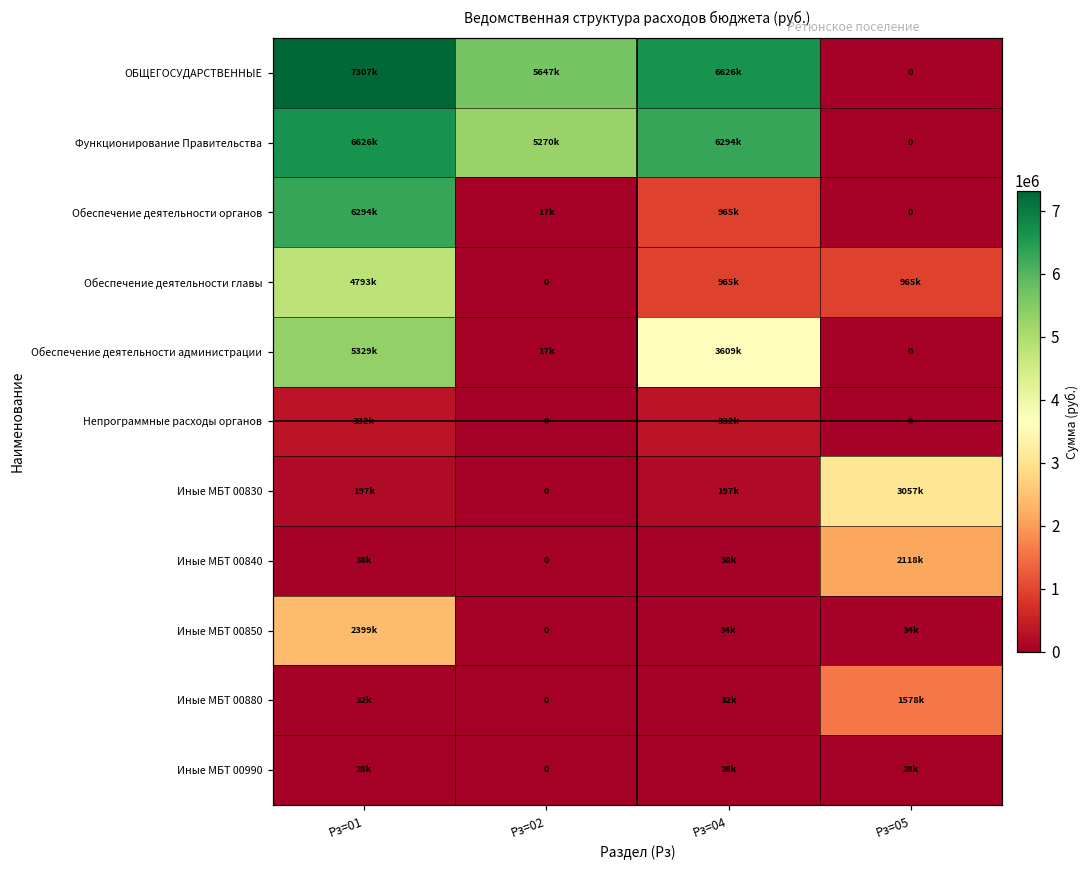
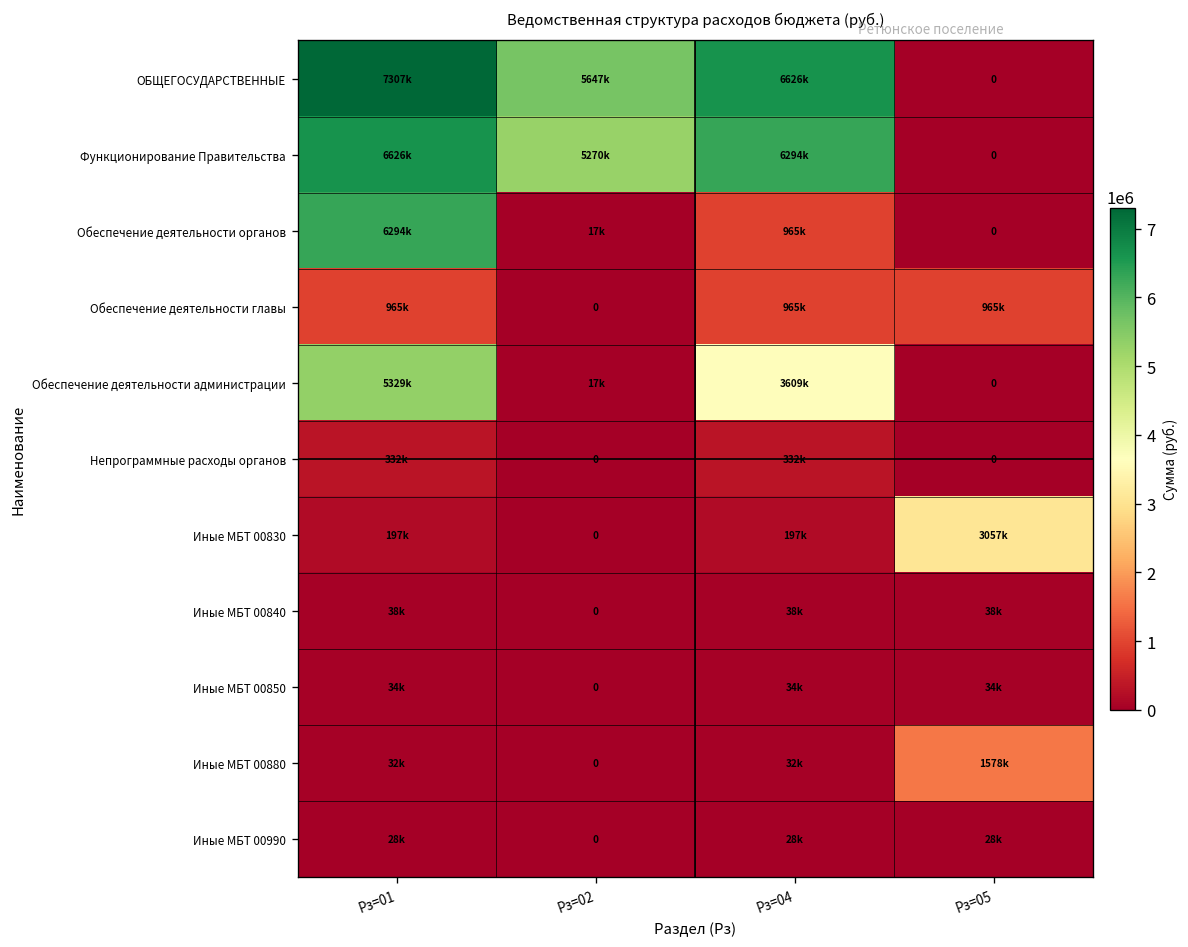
  {
    "ОБЩЕГОСУДАРСТВЕННЫЕ": {
      "Рз=01": "7307k",
      "Рз=02": "5647k",
      "Рз=04": "6626k",
      "Рз=05": "0"
    },
    "Функционирование Правительства": {
      "Рз=01": "6626k",
      "Рз=02": "5270k",
      "Рз=04": "6294k",
      "Рз=05": "0"
    },
    "Обеспечение деятельности органов": {
      "Рз=01": "6294k",
      "Рз=02": "17k",
      "Рз=04": "965k",
      "Рз=05": "0"
    },
    "Обеспечение деятельности главы": {
-     "Рз=01": "4793k",
+     "Рз=01": "965k",
      "Рз=02": "0",
      "Рз=04": "965k",
      "Рз=05": "965k"
    },
    "Обеспечение деятельности администрации": {
      "Рз=01": "5329k",
      "Рз=02": "17k",
      "Рз=04": "3609k",
      "Рз=05": "0"
    },
    "Непрограммные расходы органов": {
      "Рз=01": "332k",
      "Рз=02": "0",
      "Рз=04": "332k",
      "Рз=05": "0"
    },
    "Иные МБТ 00830": {
      "Рз=01": "197k",
      "Рз=02": "0",
      "Рз=04": "197k",
      "Рз=05": "3057k"
    },
    "Иные МБТ 00840": {
      "Рз=01": "38k",
      "Рз=02": "0",
      "Рз=04": "38k",
-     "Рз=05": "2118k"
+     "Рз=05": "38k"
    },
    "Иные МБТ 00850": {
-     "Рз=01": "2399k",
+     "Рз=01": "34k",
      "Рз=02": "0",
      "Рз=04": "34k",
      "Рз=05": "34k"
    },
    "Иные МБТ 00880": {
      "Рз=01": "32k",
      "Рз=02": "0",
      "Рз=04": "32k",
      "Рз=05": "1578k"
    },
    "Иные МБТ 00990": {
      "Рз=01": "28k",
      "Рз=02": "0",
      "Рз=04": "28k",
      "Рз=05": "28k"
    }
  }
